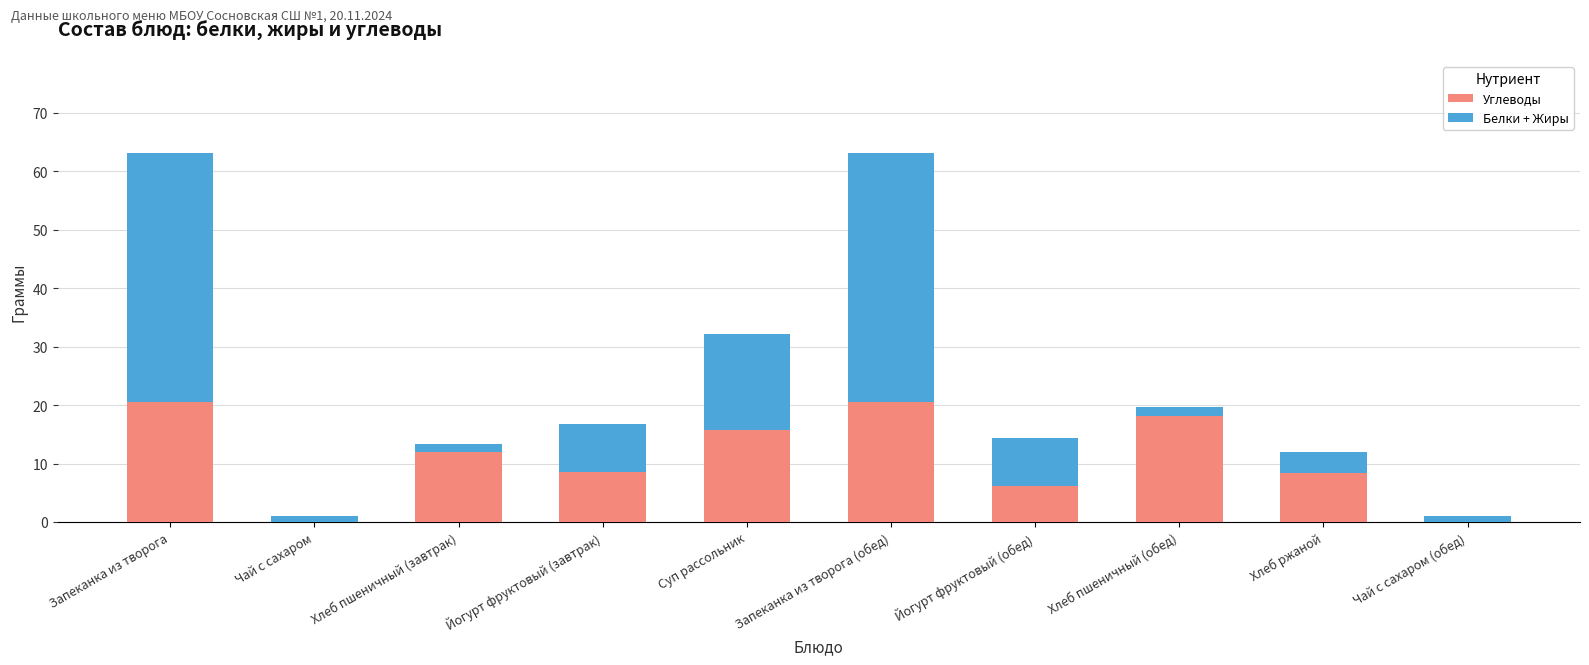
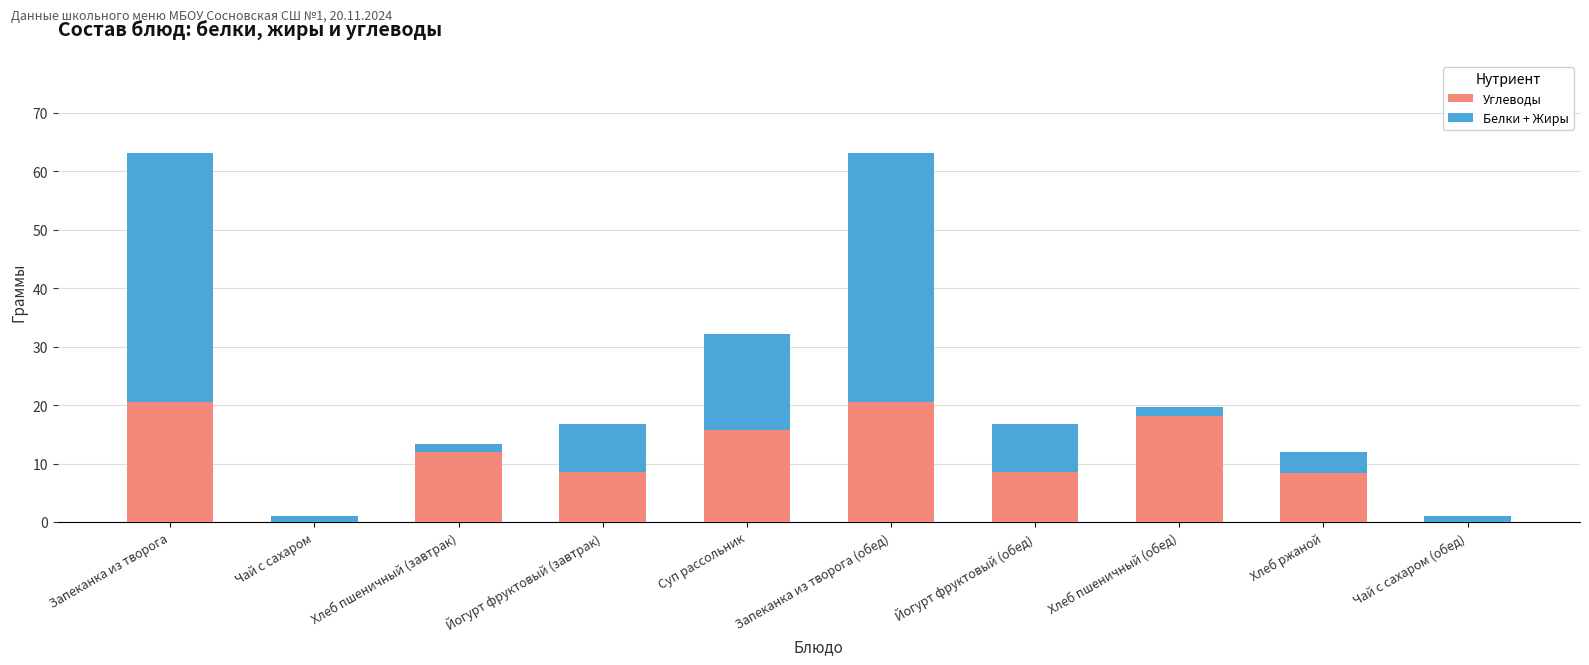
  {
    "Углеводы": {
      "Запеканка из творога": 21,
      "Чай с сахаром": 0,
      "Хлеб пшеничный (завтрак)": 12,
      "Йогурт фруктовый (завтрак)": 9,
      "Суп рассольник": 16,
      "Запеканка из творога (обед)": 21,
-     "Йогурт фруктовый (обед)": 6,
+     "Йогурт фруктовый (обед)": 9,
      "Хлеб пшеничный (обед)": 18,
      "Хлеб ржаной": 8,
      "Чай с сахаром (обед)": 0
    },
    "Белки + Жиры": {
      "Запеканка из творога": 43,
      "Чай с сахаром": 1,
      "Хлеб пшеничный (завтрак)": 1,
      "Йогурт фруктовый (завтрак)": 8,
      "Суп рассольник": 16,
      "Запеканка из творога (обед)": 43,
      "Йогурт фруктовый (обед)": 8,
      "Хлеб пшеничный (обед)": 1,
      "Хлеб ржаной": 4,
      "Чай с сахаром (обед)": 1
    }
  }
